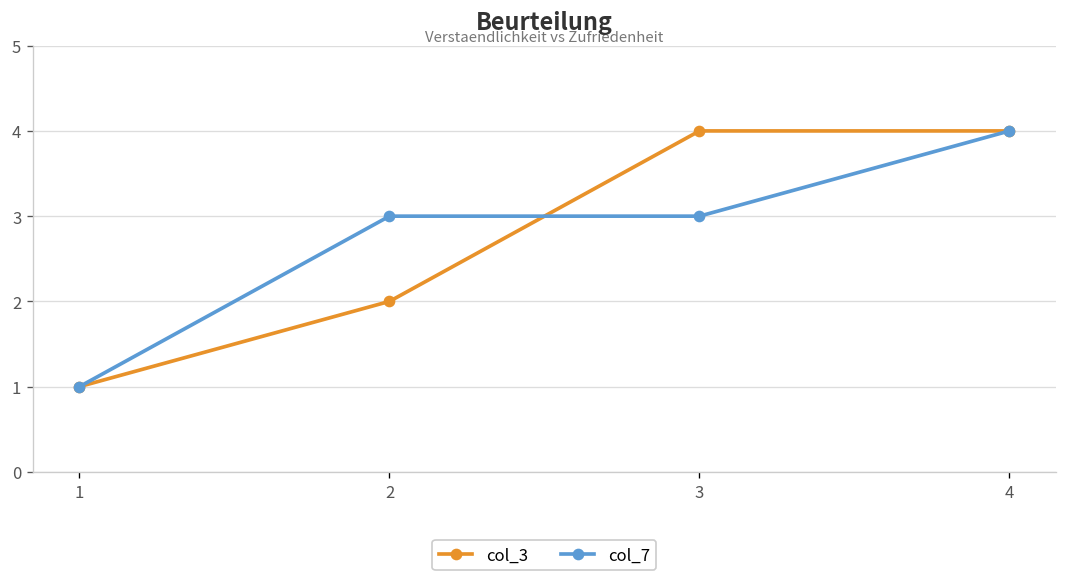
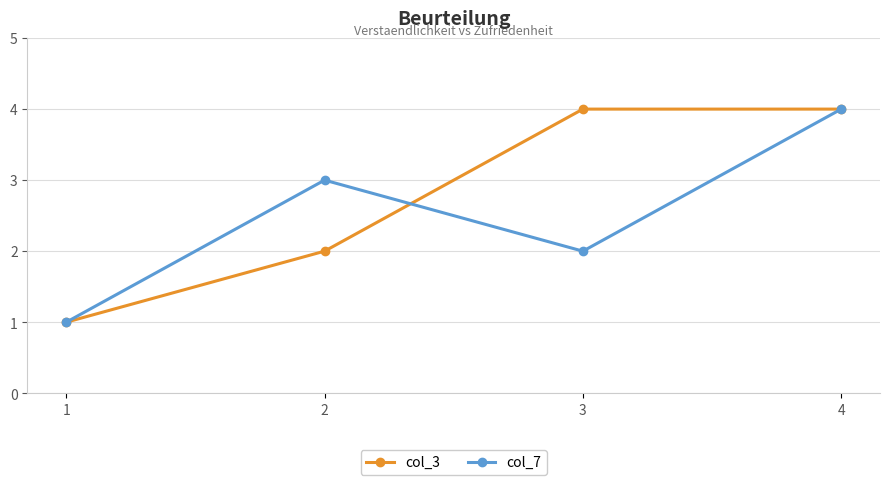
  {
    "col_3": {
      "2": 2,
      "3": 4
    },
    "col_7": {
      "2": 3,
-     "3": 3
+     "3": 2
    }
  }
